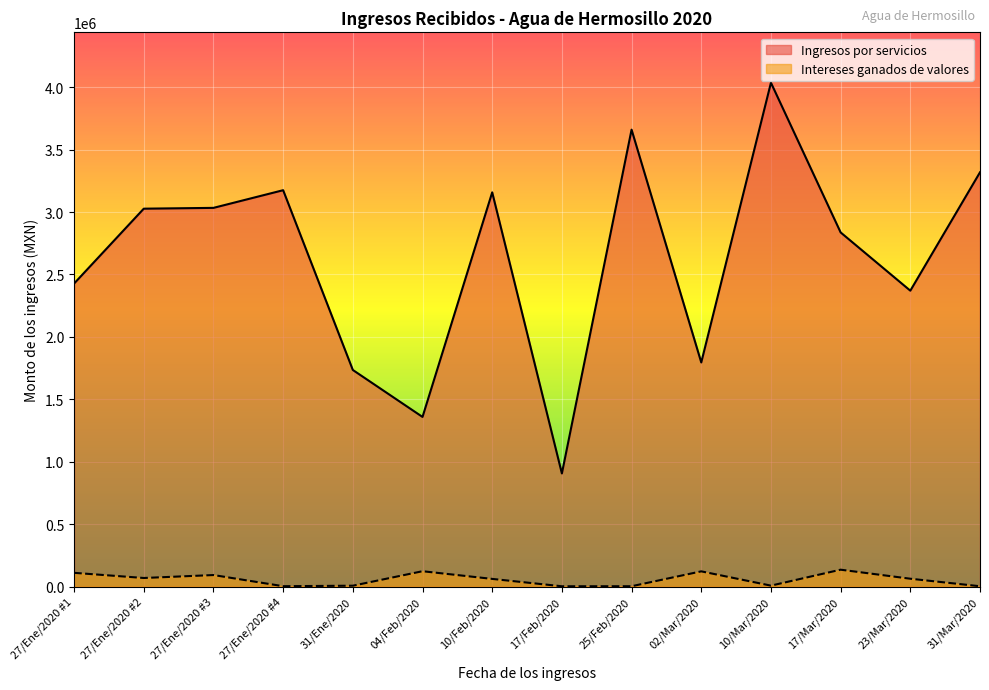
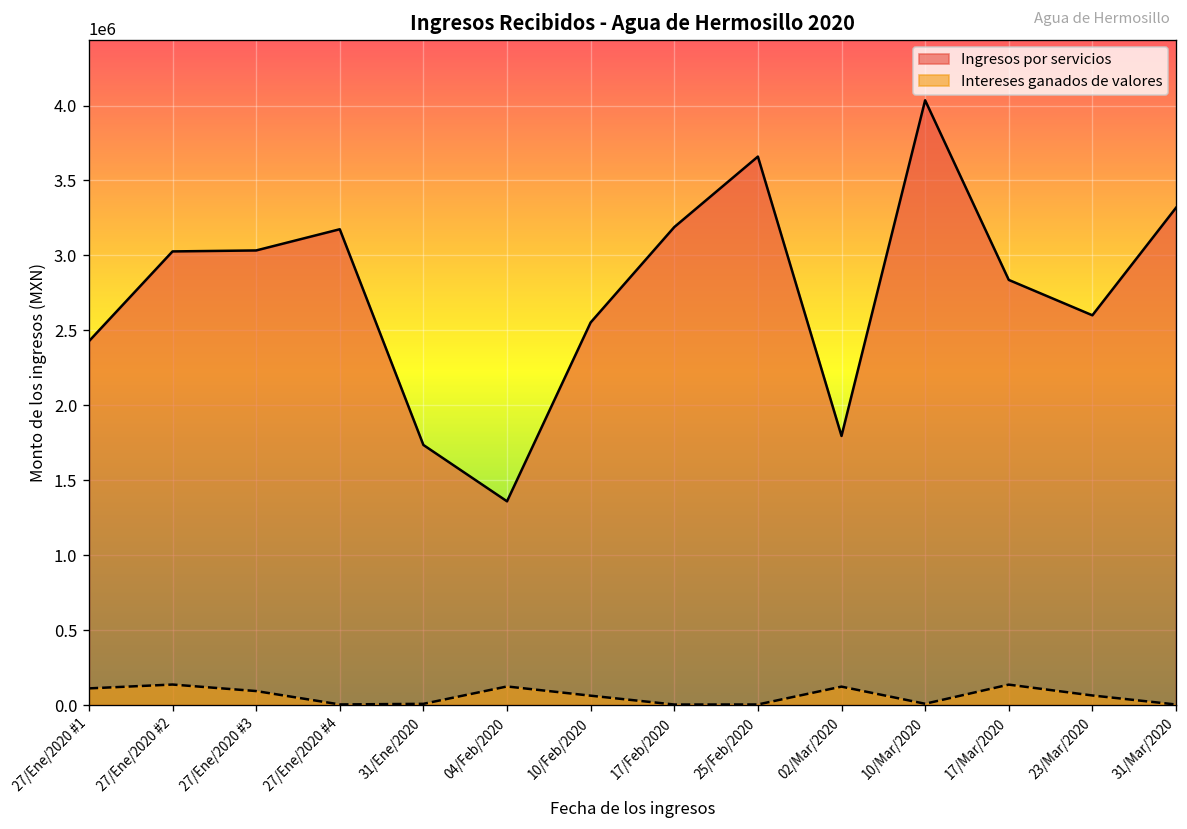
  {
    "Ingresos por servicios": {
      "27/Ene/2020 #1": 2430000,
      "27/Ene/2020 #2": 3030000,
      "27/Ene/2020 #3": 3030000,
      "27/Ene/2020 #4": 3170000,
      "31/Ene/2020": 1730000,
      "04/Feb/2020": 1360000,
-     "10/Feb/2020": 3160000,
-     "17/Feb/2020": 910000,
+     "10/Feb/2020": 2550000,
+     "17/Feb/2020": 3190000,
      "25/Feb/2020": 3660000,
      "02/Mar/2020": 1800000,
      "10/Mar/2020": 4040000,
      "17/Mar/2020": 2840000,
-     "23/Mar/2020": 2370000,
+     "23/Mar/2020": 2600000,
      "31/Mar/2020": 3320000
    },
    "Intereses ganados de valores": {
      "27/Ene/2020 #1": 110000,
-     "27/Ene/2020 #2": 70000,
+     "27/Ene/2020 #2": 140000,
      "27/Ene/2020 #3": 90000,
      "27/Ene/2020 #4": 0,
      "31/Ene/2020": 10000,
      "04/Feb/2020": 120000,
      "10/Feb/2020": 60000,
      "17/Feb/2020": 0,
      "25/Feb/2020": 0,
      "02/Mar/2020": 120000,
      "10/Mar/2020": 10000,
      "17/Mar/2020": 140000,
      "23/Mar/2020": 60000,
      "31/Mar/2020": 0
    }
  }
